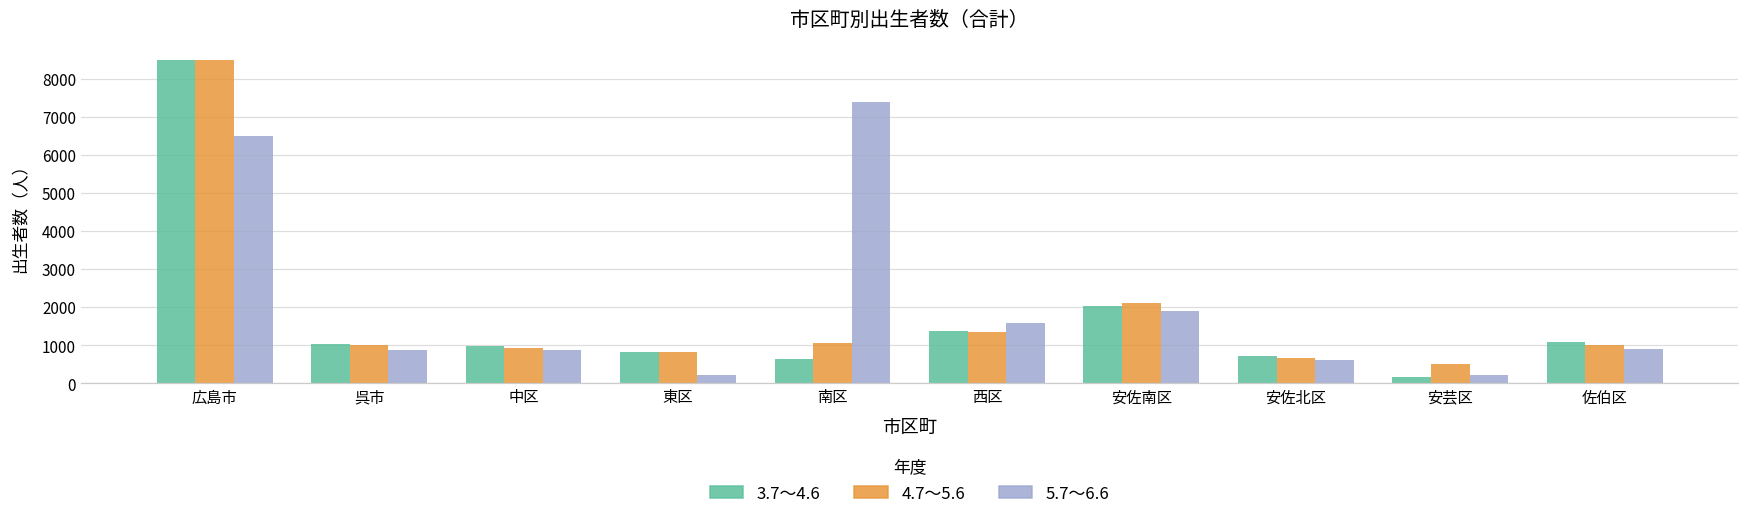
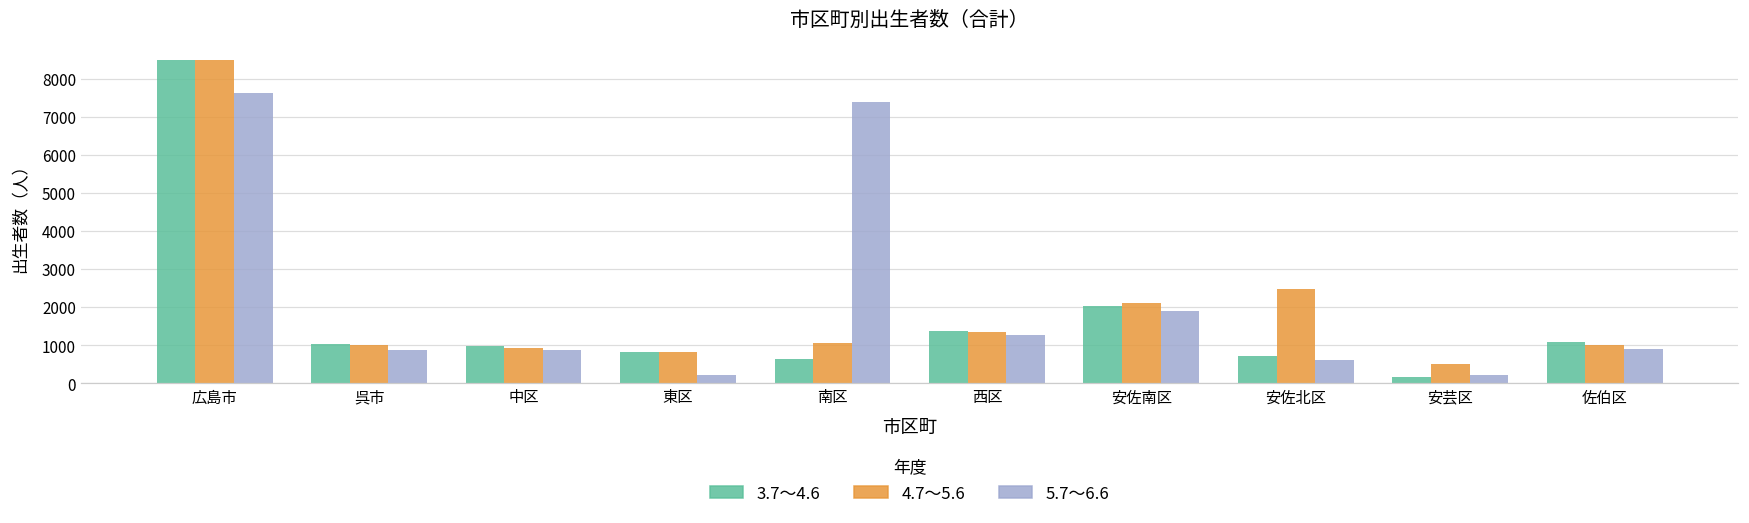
  {
    "3.7～4.6": {
      "広島市": 8500,
      "呉市": 1000,
      "中区": 1000,
      "東区": 800,
      "南区": 600,
      "西区": 1400,
      "安佐南区": 2000,
      "安佐北区": 700,
      "安芸区": 200,
      "佐伯区": 1100
    },
    "4.7～5.6": {
      "広島市": 8500,
      "呉市": 1000,
      "中区": 900,
      "東区": 800,
      "南区": 1100,
      "西区": 1400,
      "安佐南区": 2100,
-     "安佐北区": 700,
+     "安佐北区": 2500,
      "安芸区": 500,
      "佐伯区": 1000
    },
    "5.7～6.6": {
-     "広島市": 6500,
+     "広島市": 7600,
      "呉市": 900,
      "中区": 900,
      "東区": 200,
      "南区": 7400,
-     "西区": 1600,
+     "西区": 1300,
      "安佐南区": 1900,
      "安佐北区": 600,
      "安芸区": 200,
      "佐伯区": 900
    }
  }
